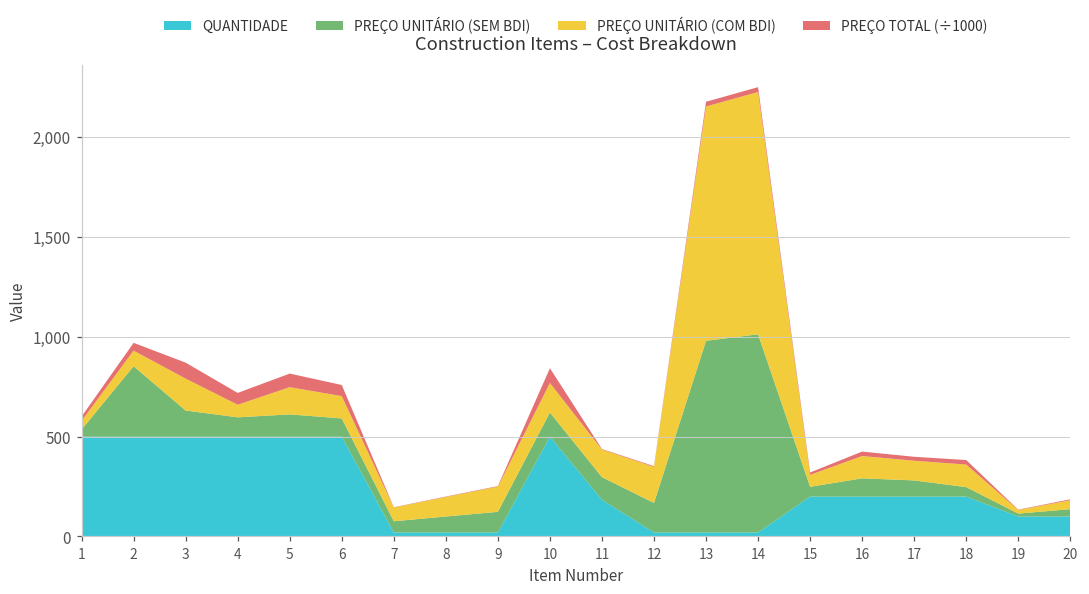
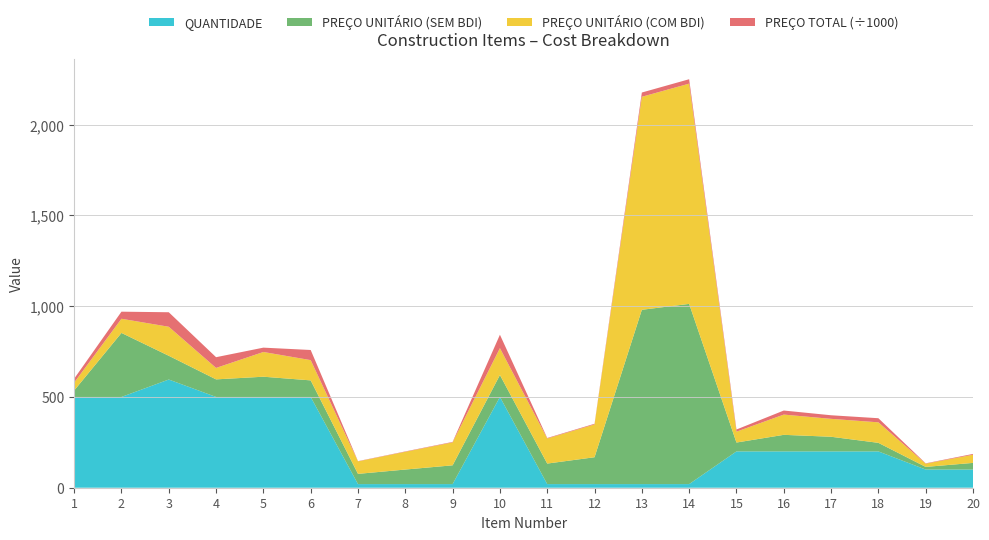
  {
    "QUANTIDADE": {
      "1": "500",
      "2": "500",
-     "3": "500",
+     "3": "600",
      "4": "500",
      "5": "500",
      "6": "500",
      "7": "20",
      "8": "20",
      "9": "20",
      "10": "500",
-     "11": "180",
+     "11": "20",
      "12": "20",
      "13": "20",
      "14": "20",
      "15": "200",
      "16": "200",
      "17": "200",
      "18": "200",
      "19": "100",
      "20": "100"
    },
    "PREÇO UNITÁRIO (SEM BDI)": {
      "1": "40",
      "2": "350",
      "3": "130",
      "4": "100",
      "5": "110",
      "6": "90",
      "7": "60",
      "8": "80",
      "9": "100",
      "10": "120",
      "11": "110",
      "12": "150",
      "13": "960",
      "14": "990",
      "15": "50",
      "16": "90",
      "17": "80",
      "18": "50",
      "19": "10",
      "20": "40"
    },
    "PREÇO UNITÁRIO (COM BDI)": {
      "1": "40",
      "2": "80",
      "3": "160",
      "4": "60",
      "5": "140",
      "6": "110",
      "10": "150",
      "13": "1,170",
      "14": "1,210",
      "16": "110",
      "17": "100",
      "18": "110"
    },
    "PREÇO TOTAL (÷1000)": {
      "1": "20",
      "2": "40",
      "3": "80",
      "4": "60",
-     "5": "70",
+     "5": "20",
      "6": "60",
      "10": "70",
      "13": "20",
      "14": "20",
      "16": "20",
      "17": "20",
      "18": "20"
    }
  }
